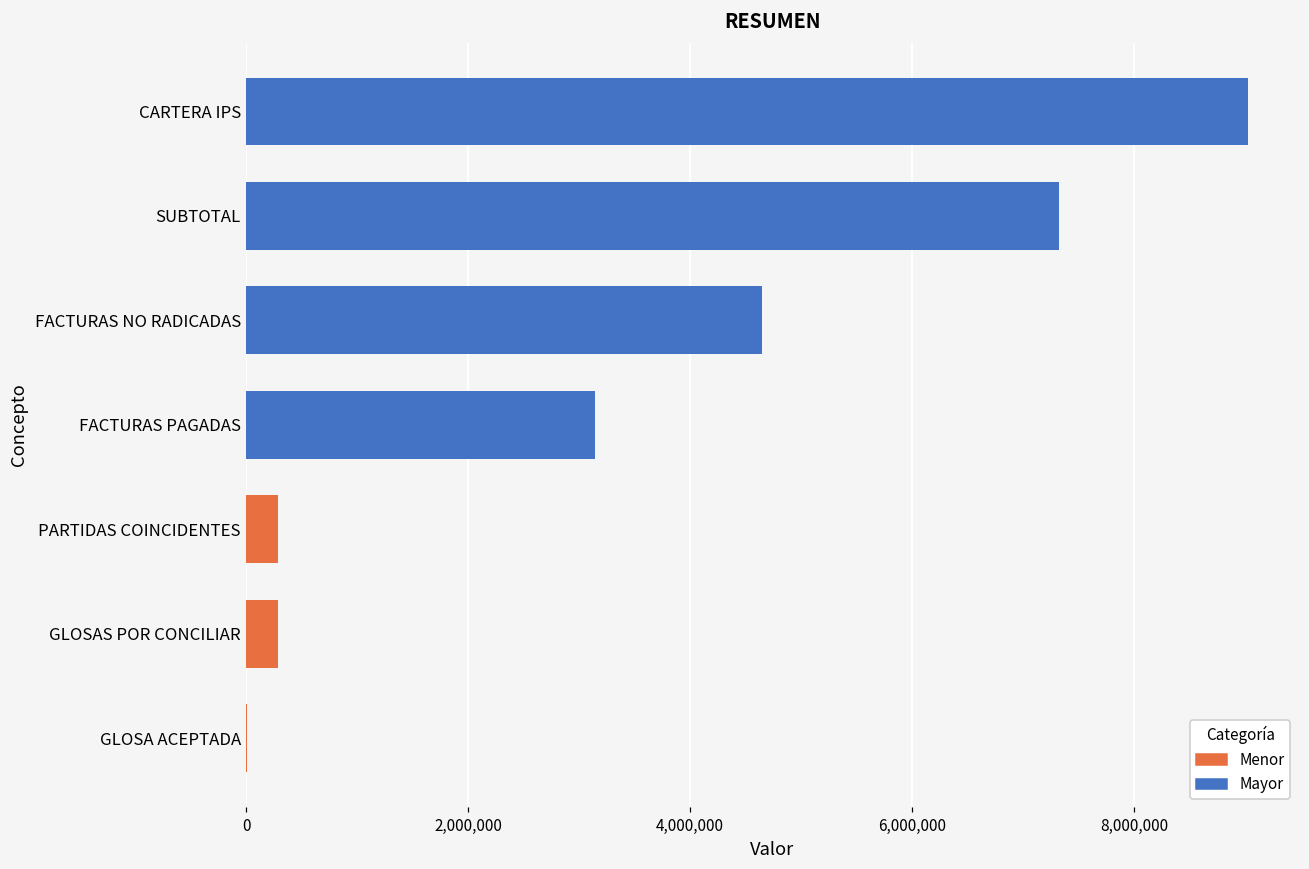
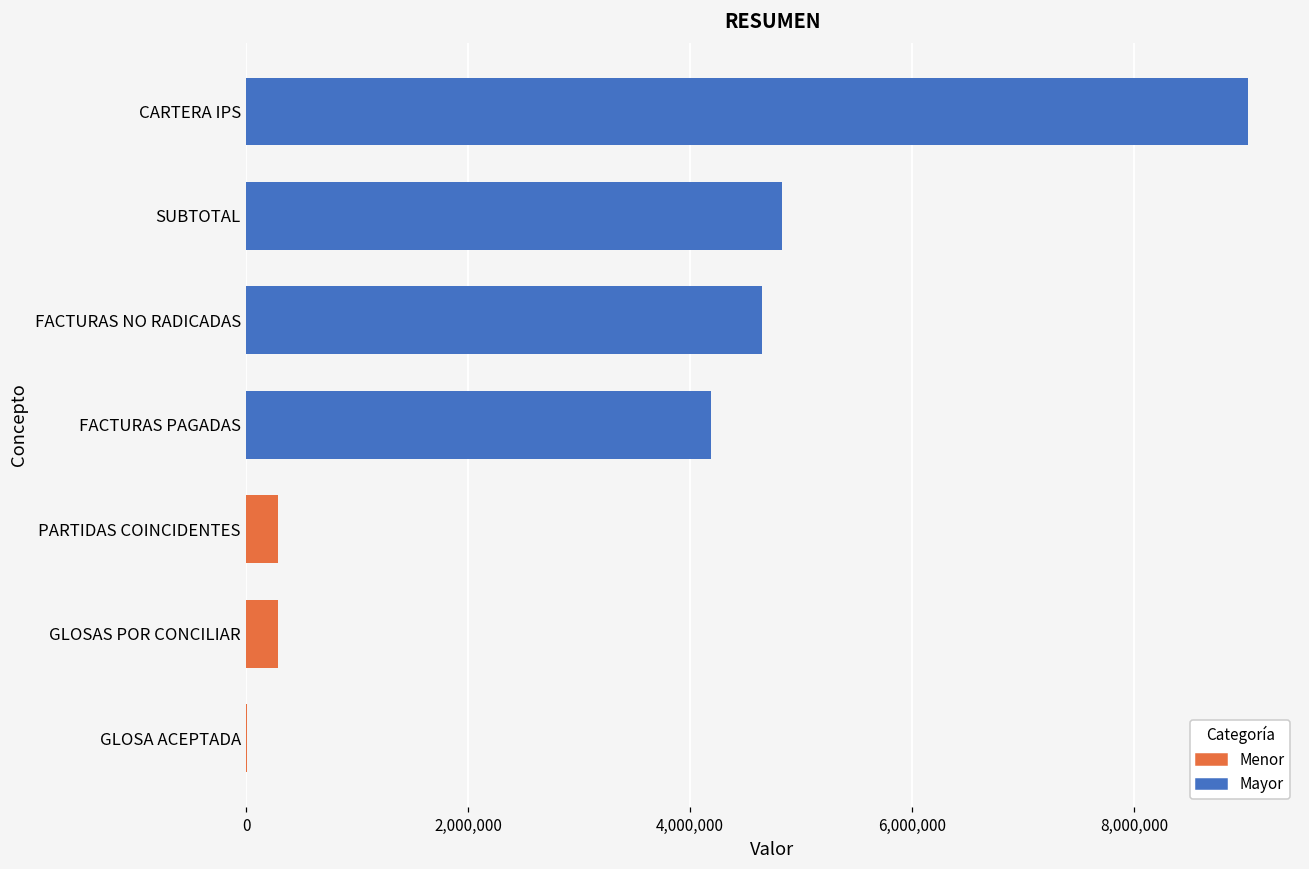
  {
    "CARTERA IPS": "9,030,000",
-   "SUBTOTAL": "7,320,000",
+   "SUBTOTAL": "4,830,000",
    "FACTURAS NO RADICADAS": "4,650,000",
-   "FACTURAS PAGADAS": "3,150,000",
+   "FACTURAS PAGADAS": "4,190,000",
    "PARTIDAS COINCIDENTES": "290,000",
    "GLOSAS POR CONCILIAR": "290,000"
  }
